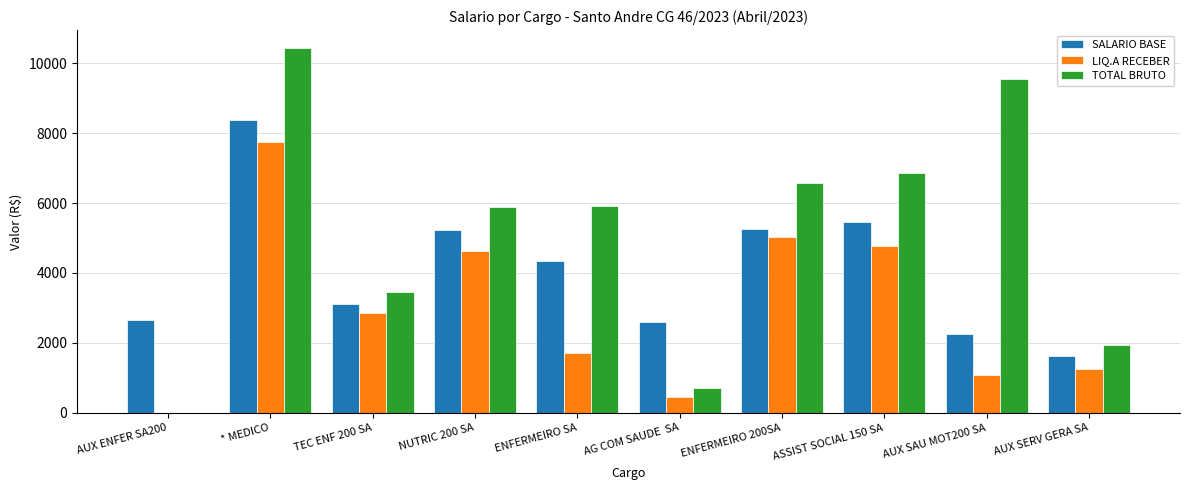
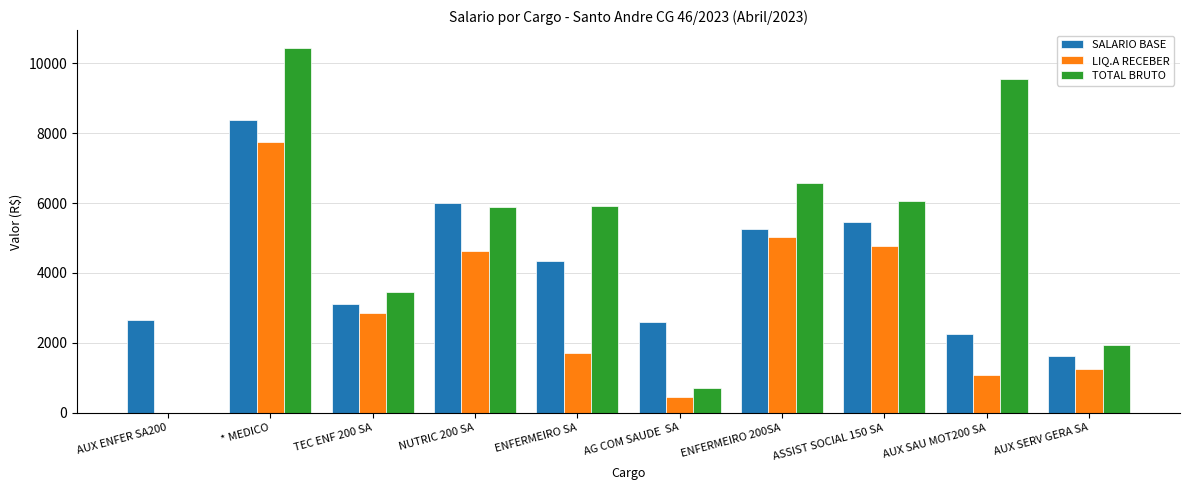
  {
    "SALARIO BASE": {
      "AUX ENFER SA200": 2700,
      "* MEDICO": 8400,
      "TEC ENF 200 SA": 3100,
-     "NUTRIC 200 SA": 5200,
+     "NUTRIC 200 SA": 6000,
      "ENFERMEIRO SA": 4300,
      "AG COM SAUDE SA": 2600,
      "ENFERMEIRO 200SA": 5300,
      "ASSIST SOCIAL 150 SA": 5500,
      "AUX SAU MOT200 SA": 2300,
      "AUX SERV GERA SA": 1600
    },
    "LIQ.A RECEBER": {
      "AUX ENFER SA200": 0,
      "* MEDICO": 7800,
      "TEC ENF 200 SA": 2800,
      "NUTRIC 200 SA": 4600,
      "ENFERMEIRO SA": 1700,
      "AG COM SAUDE SA": 500,
      "ENFERMEIRO 200SA": 5000,
      "ASSIST SOCIAL 150 SA": 4800,
      "AUX SAU MOT200 SA": 1100,
      "AUX SERV GERA SA": 1200
    },
    "TOTAL BRUTO": {
      "AUX ENFER SA200": 0,
      "* MEDICO": 10400,
      "TEC ENF 200 SA": 3500,
      "NUTRIC 200 SA": 5900,
      "ENFERMEIRO SA": 5900,
      "AG COM SAUDE SA": 700,
      "ENFERMEIRO 200SA": 6600,
-     "ASSIST SOCIAL 150 SA": 6900,
+     "ASSIST SOCIAL 150 SA": 6100,
      "AUX SAU MOT200 SA": 9600,
      "AUX SERV GERA SA": 1900
    }
  }
